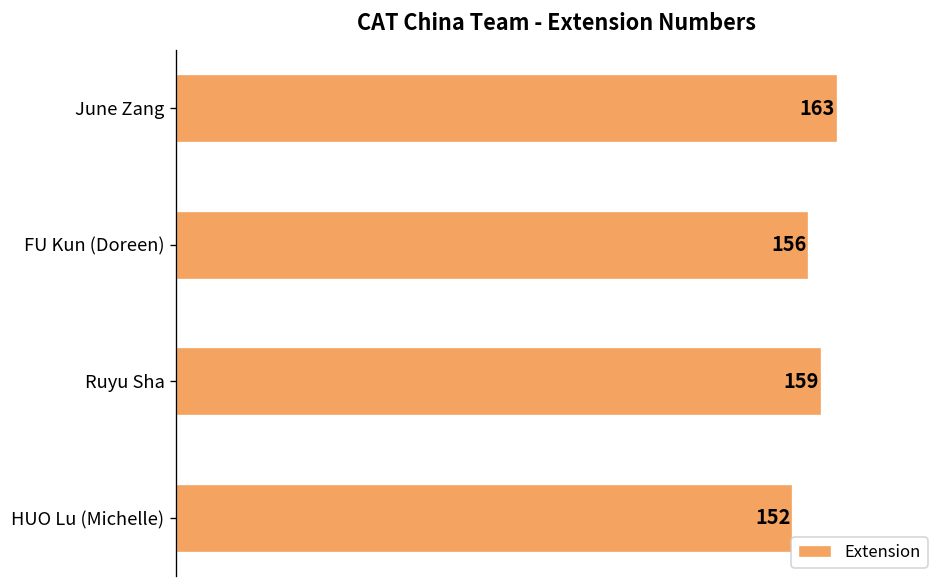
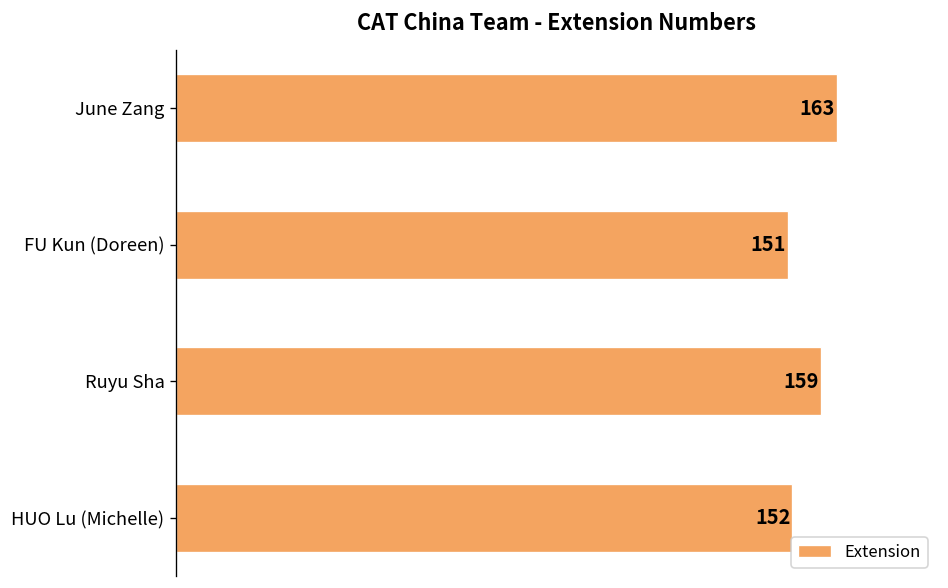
  {
    "June Zang": 163,
-   "FU Kun (Doreen)": 156,
+   "FU Kun (Doreen)": 151,
    "Ruyu Sha": 159,
    "HUO Lu (Michelle)": 152
  }
